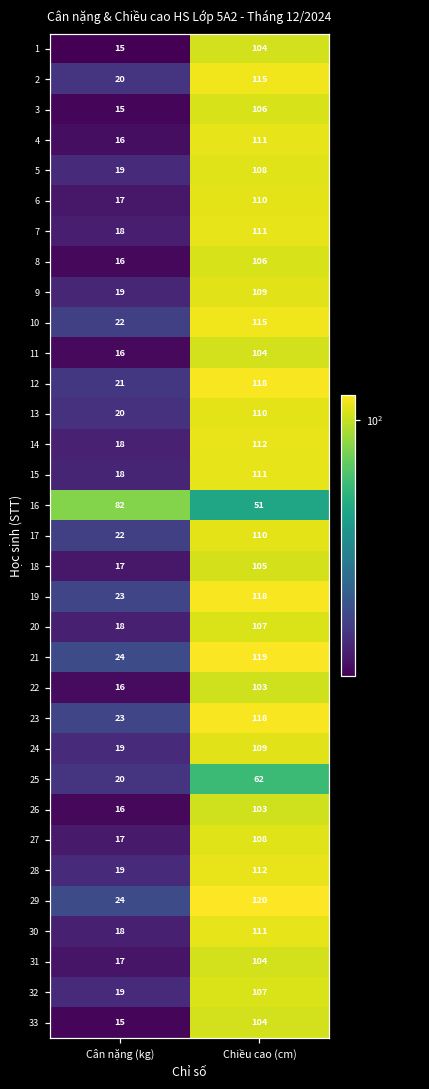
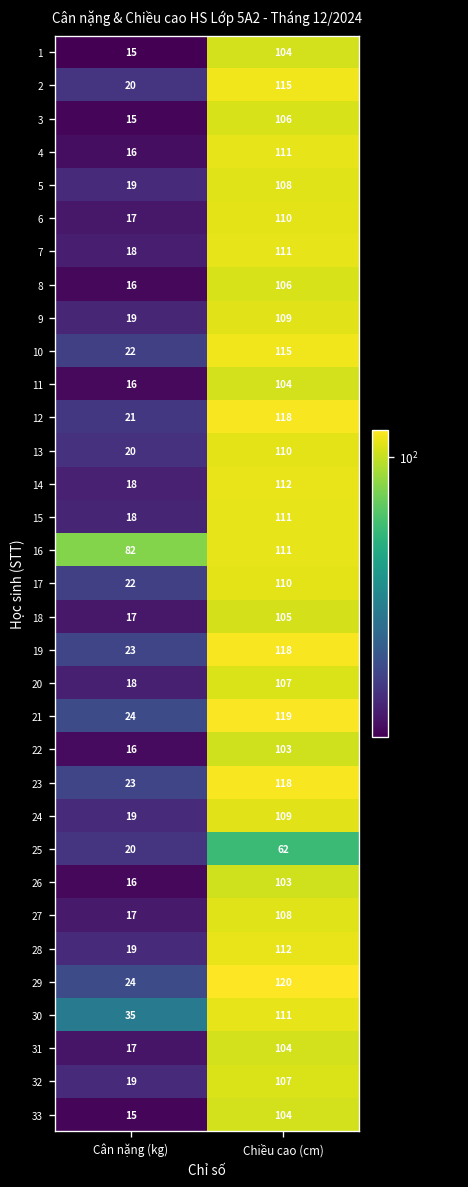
  {
    "1": {
      "Cân nặng (kg)": 15,
      "Chiều cao (cm)": 104
    },
    "2": {
      "Cân nặng (kg)": 20,
      "Chiều cao (cm)": 115
    },
    "3": {
      "Cân nặng (kg)": 15,
      "Chiều cao (cm)": 106
    },
    "4": {
      "Cân nặng (kg)": 16,
      "Chiều cao (cm)": 111
    },
    "5": {
      "Cân nặng (kg)": 19,
      "Chiều cao (cm)": 108
    },
    "6": {
      "Cân nặng (kg)": 17,
      "Chiều cao (cm)": 110
    },
    "7": {
      "Cân nặng (kg)": 18,
      "Chiều cao (cm)": 111
    },
    "8": {
      "Cân nặng (kg)": 16,
      "Chiều cao (cm)": 106
    },
    "9": {
      "Cân nặng (kg)": 19,
      "Chiều cao (cm)": 109
    },
    "10": {
      "Cân nặng (kg)": 22,
      "Chiều cao (cm)": 115
    },
    "11": {
      "Cân nặng (kg)": 16,
      "Chiều cao (cm)": 104
    },
    "12": {
      "Cân nặng (kg)": 21,
      "Chiều cao (cm)": 118
    },
    "13": {
      "Cân nặng (kg)": 20,
      "Chiều cao (cm)": 110
    },
    "14": {
      "Cân nặng (kg)": 18,
      "Chiều cao (cm)": 112
    },
    "15": {
      "Cân nặng (kg)": 18,
      "Chiều cao (cm)": 111
    },
    "16": {
      "Cân nặng (kg)": 82,
-     "Chiều cao (cm)": 51
+     "Chiều cao (cm)": 111
    },
    "17": {
      "Cân nặng (kg)": 22,
      "Chiều cao (cm)": 110
    },
    "18": {
      "Cân nặng (kg)": 17,
      "Chiều cao (cm)": 105
    },
    "19": {
      "Cân nặng (kg)": 23,
      "Chiều cao (cm)": 118
    },
    "20": {
      "Cân nặng (kg)": 18,
      "Chiều cao (cm)": 107
    },
    "21": {
      "Cân nặng (kg)": 24,
      "Chiều cao (cm)": 119
    },
    "22": {
      "Cân nặng (kg)": 16,
      "Chiều cao (cm)": 103
    },
    "23": {
      "Cân nặng (kg)": 23,
      "Chiều cao (cm)": 118
    },
    "24": {
      "Cân nặng (kg)": 19,
      "Chiều cao (cm)": 109
    },
    "25": {
      "Cân nặng (kg)": 20,
      "Chiều cao (cm)": 62
    },
    "26": {
      "Cân nặng (kg)": 16,
      "Chiều cao (cm)": 103
    },
    "27": {
      "Cân nặng (kg)": 17,
      "Chiều cao (cm)": 108
    },
    "28": {
      "Cân nặng (kg)": 19,
      "Chiều cao (cm)": 112
    },
    "29": {
      "Cân nặng (kg)": 24,
      "Chiều cao (cm)": 120
    },
    "30": {
-     "Cân nặng (kg)": 18,
+     "Cân nặng (kg)": 35,
      "Chiều cao (cm)": 111
    },
    "31": {
      "Cân nặng (kg)": 17,
      "Chiều cao (cm)": 104
    },
    "32": {
      "Cân nặng (kg)": 19,
      "Chiều cao (cm)": 107
    },
    "33": {
      "Cân nặng (kg)": 15,
      "Chiều cao (cm)": 104
    }
  }
